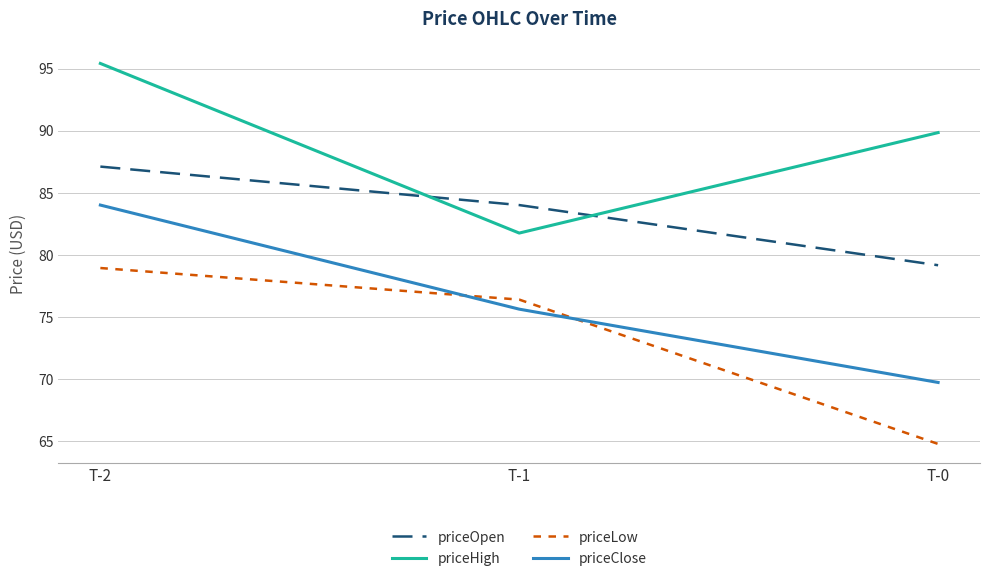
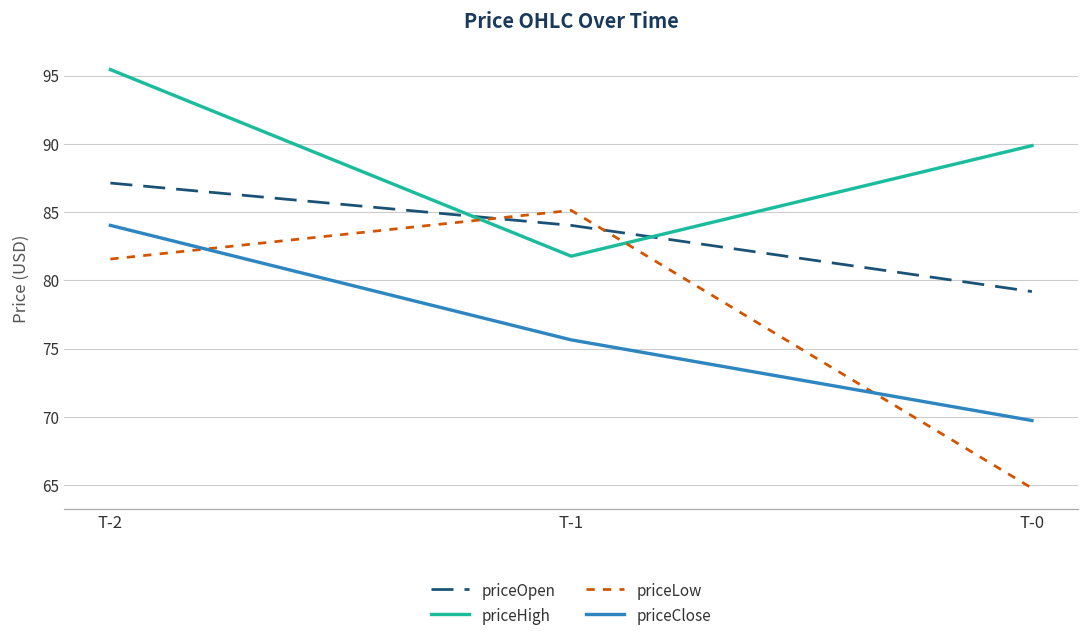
  {
    "priceOpen": {
      "T-2": 87.1,
      "T-1": 84.0,
      "T-0": 79.2
    },
    "priceHigh": {
      "T-2": 95.4,
      "T-1": 81.8,
      "T-0": 89.9
    },
    "priceLow": {
-     "T-2": 79.0,
-     "T-1": 76.4,
+     "T-2": 81.6,
+     "T-1": 85.1,
      "T-0": 64.8
    },
    "priceClose": {
      "T-2": 84.0,
      "T-1": 75.6,
      "T-0": 69.7
    }
  }
